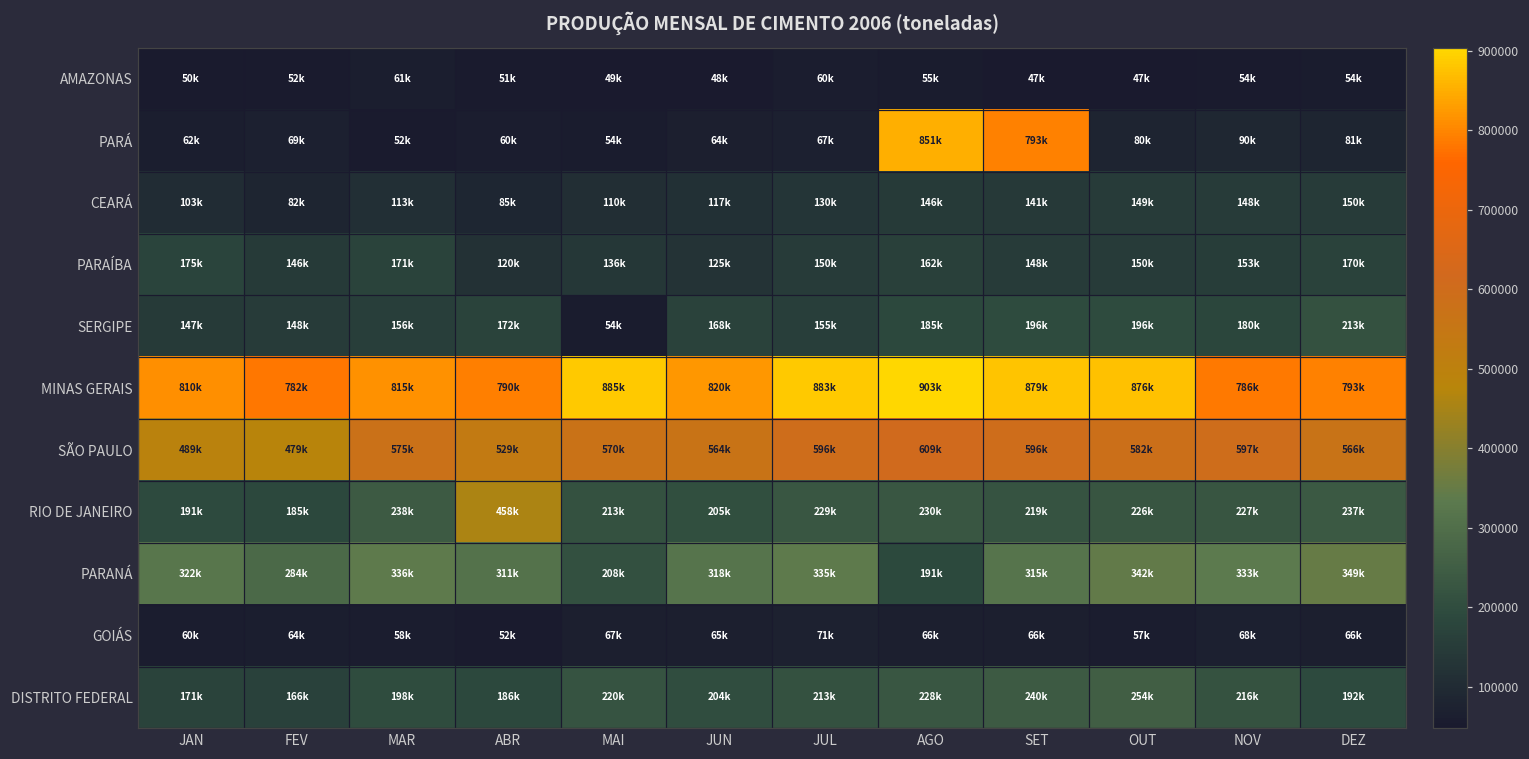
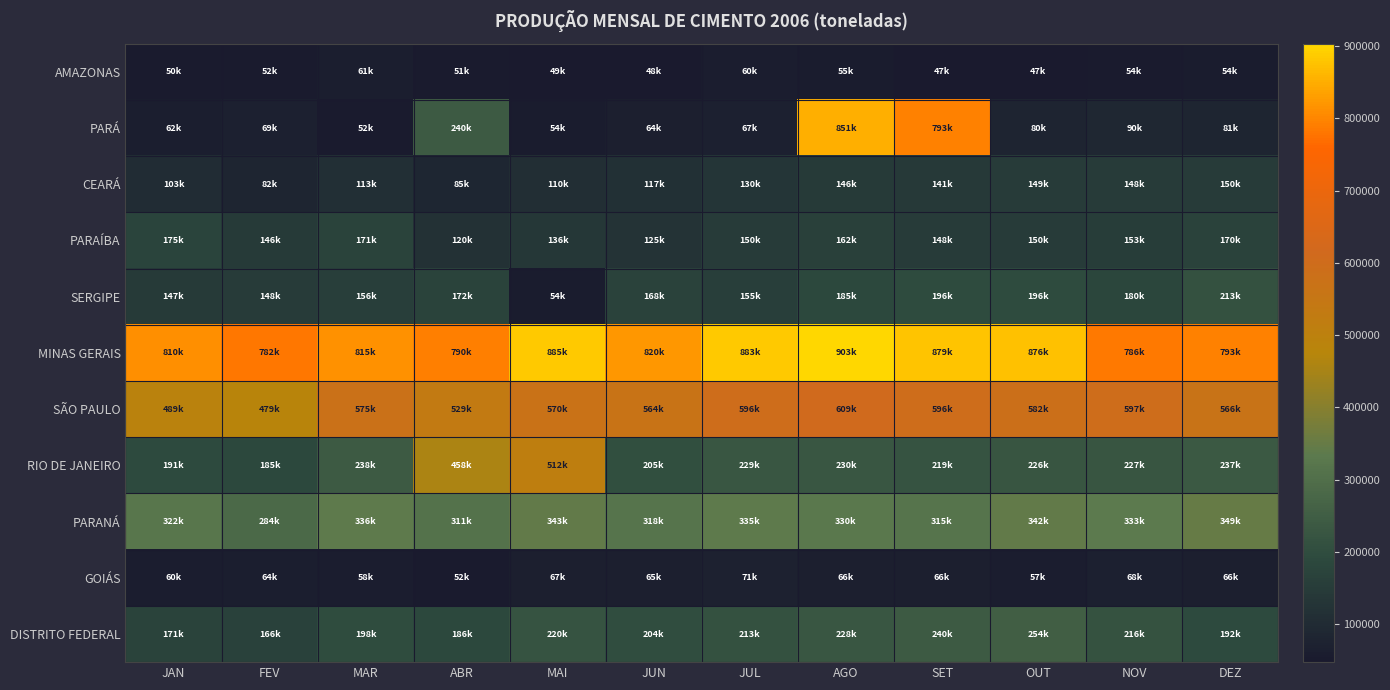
  {
    "AMAZONAS": {
      "JAN": "50k",
      "FEV": "52k",
      "MAR": "61k",
      "ABR": "51k",
      "MAI": "49k",
      "JUN": "48k",
      "JUL": "60k",
      "AGO": "55k",
      "SET": "47k",
      "OUT": "47k",
      "NOV": "54k",
      "DEZ": "54k"
    },
    "PARÁ": {
      "JAN": "62k",
      "FEV": "69k",
      "MAR": "52k",
-     "ABR": "60k",
+     "ABR": "240k",
      "MAI": "54k",
      "JUN": "64k",
      "JUL": "67k",
      "AGO": "851k",
      "SET": "793k",
      "OUT": "80k",
      "NOV": "90k",
      "DEZ": "81k"
    },
    "CEARÁ": {
      "JAN": "103k",
      "FEV": "82k",
      "MAR": "113k",
      "ABR": "85k",
      "MAI": "110k",
      "JUN": "117k",
      "JUL": "130k",
      "AGO": "146k",
      "SET": "141k",
      "OUT": "149k",
      "NOV": "148k",
      "DEZ": "150k"
    },
    "PARAÍBA": {
      "JAN": "175k",
      "FEV": "146k",
      "MAR": "171k",
      "ABR": "120k",
      "MAI": "136k",
      "JUN": "125k",
      "JUL": "150k",
      "AGO": "162k",
      "SET": "148k",
      "OUT": "150k",
      "NOV": "153k",
      "DEZ": "170k"
    },
    "SERGIPE": {
      "JAN": "147k",
      "FEV": "148k",
      "MAR": "156k",
      "ABR": "172k",
      "MAI": "54k",
      "JUN": "168k",
      "JUL": "155k",
      "AGO": "185k",
      "SET": "196k",
      "OUT": "196k",
      "NOV": "180k",
      "DEZ": "213k"
    },
    "MINAS GERAIS": {
      "JAN": "810k",
      "FEV": "782k",
      "MAR": "815k",
      "ABR": "790k",
      "MAI": "885k",
      "JUN": "820k",
      "JUL": "883k",
      "AGO": "903k",
      "SET": "879k",
      "OUT": "876k",
      "NOV": "786k",
      "DEZ": "793k"
    },
    "SÃO PAULO": {
      "JAN": "489k",
      "FEV": "479k",
      "MAR": "575k",
      "ABR": "529k",
      "MAI": "570k",
      "JUN": "564k",
      "JUL": "596k",
      "AGO": "609k",
      "SET": "596k",
      "OUT": "582k",
      "NOV": "597k",
      "DEZ": "566k"
    },
    "RIO DE JANEIRO": {
      "JAN": "191k",
      "FEV": "185k",
      "MAR": "238k",
      "ABR": "458k",
-     "MAI": "213k",
+     "MAI": "512k",
      "JUN": "205k",
      "JUL": "229k",
      "AGO": "230k",
      "SET": "219k",
      "OUT": "226k",
      "NOV": "227k",
      "DEZ": "237k"
    },
    "PARANÁ": {
      "JAN": "322k",
      "FEV": "284k",
      "MAR": "336k",
      "ABR": "311k",
-     "MAI": "208k",
+     "MAI": "343k",
      "JUN": "318k",
      "JUL": "335k",
-     "AGO": "191k",
+     "AGO": "330k",
      "SET": "315k",
      "OUT": "342k",
      "NOV": "333k",
      "DEZ": "349k"
    },
    "GOIÁS": {
      "JAN": "60k",
      "FEV": "64k",
      "MAR": "58k",
      "ABR": "52k",
      "MAI": "67k",
      "JUN": "65k",
      "JUL": "71k",
      "AGO": "66k",
      "SET": "66k",
      "OUT": "57k",
      "NOV": "68k",
      "DEZ": "66k"
    },
    "DISTRITO FEDERAL": {
      "JAN": "171k",
      "FEV": "166k",
      "MAR": "198k",
      "ABR": "186k",
      "MAI": "220k",
      "JUN": "204k",
      "JUL": "213k",
      "AGO": "228k",
      "SET": "240k",
      "OUT": "254k",
      "NOV": "216k",
      "DEZ": "192k"
    }
  }
